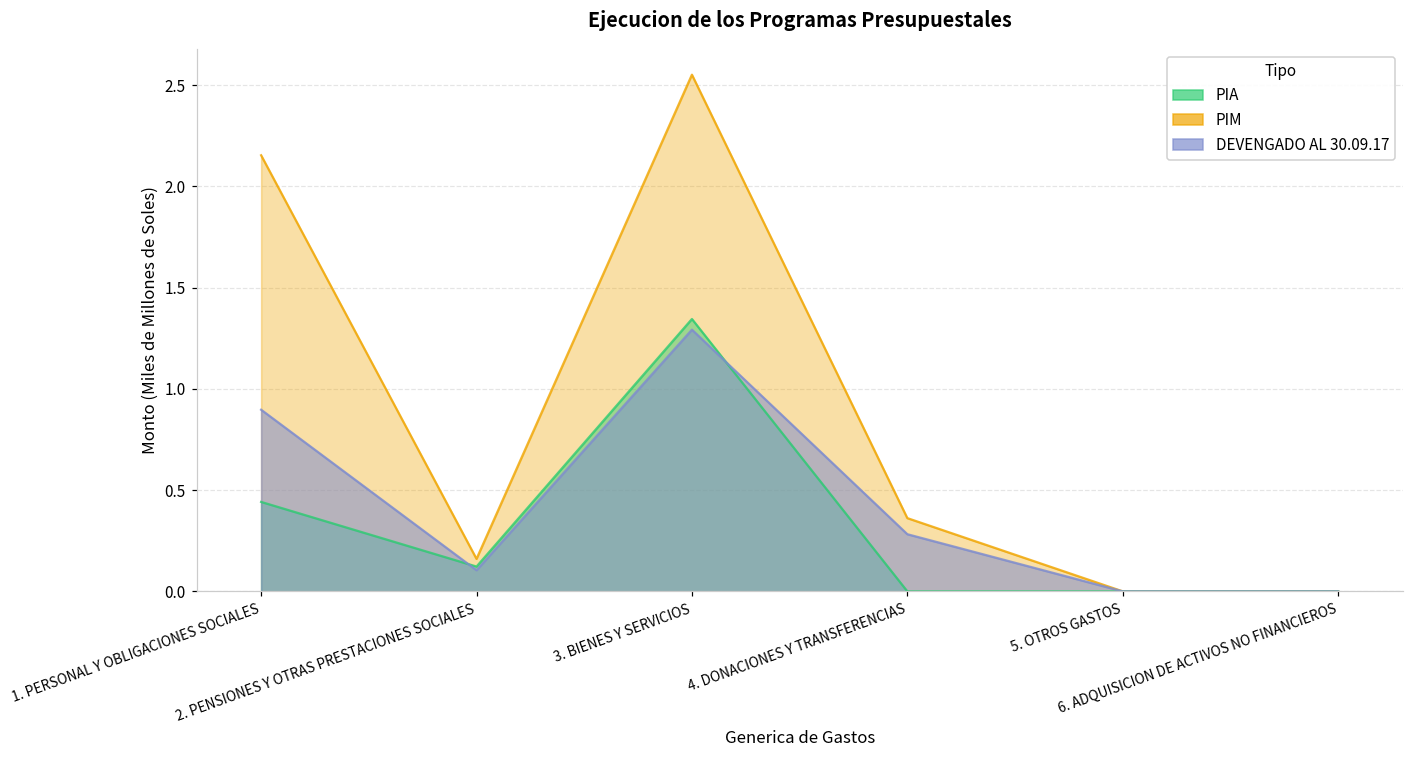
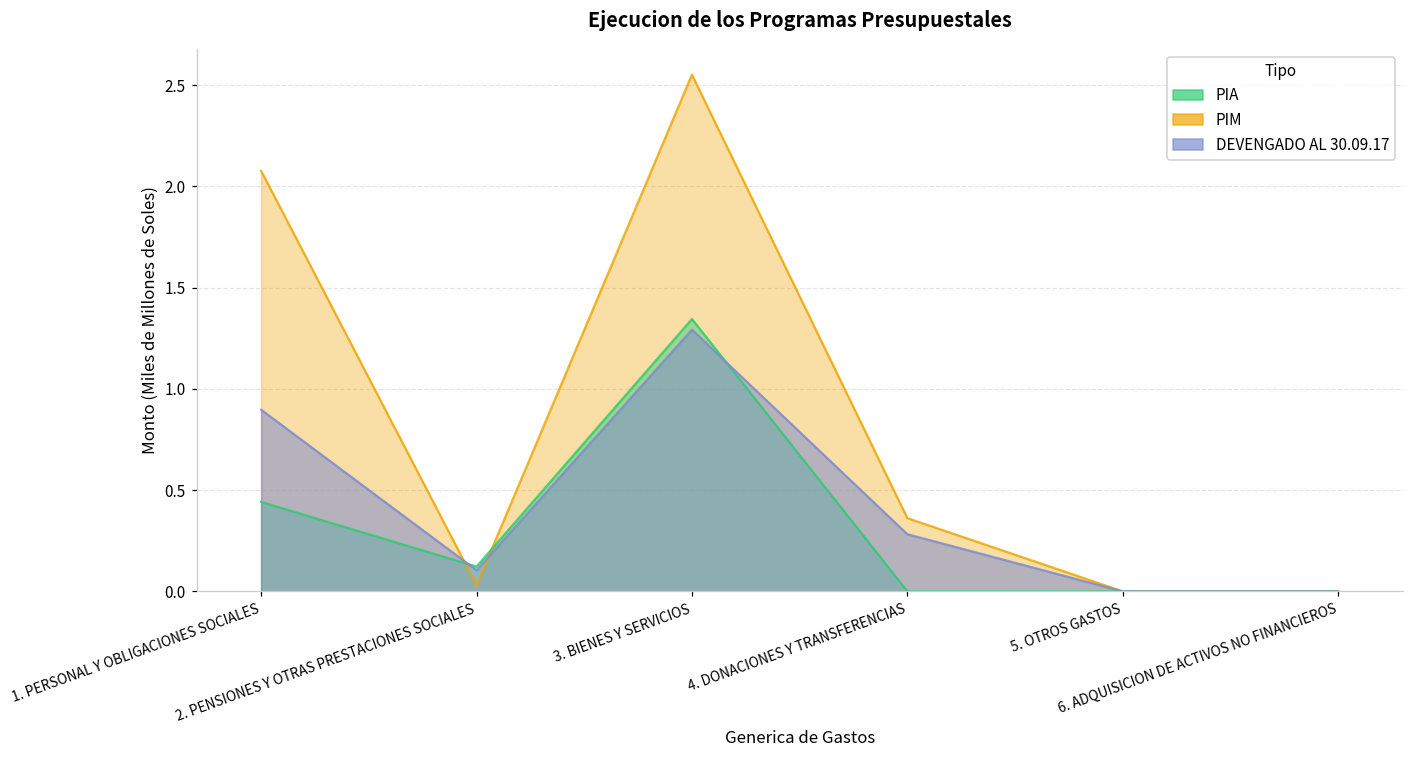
  {
    "PIM": {
-     "1. PERSONAL Y OBLIGACIONES SOCIALES": 2.15,
-     "2. PENSIONES Y OTRAS PRESTACIONES SOCIALES": 0.16,
+     "1. PERSONAL Y OBLIGACIONES SOCIALES": 2.08,
+     "2. PENSIONES Y OTRAS PRESTACIONES SOCIALES": 0.03,
      "3. BIENES Y SERVICIOS": 2.55,
      "4. DONACIONES Y TRANSFERENCIAS": 0.36
    },
    "PIA": {
      "1. PERSONAL Y OBLIGACIONES SOCIALES": 0.44,
      "2. PENSIONES Y OTRAS PRESTACIONES SOCIALES": 0.12,
      "3. BIENES Y SERVICIOS": 1.34,
      "4. DONACIONES Y TRANSFERENCIAS": 0.00
    },
    "DEVENGADO AL 30.09.17": {
      "1. PERSONAL Y OBLIGACIONES SOCIALES": 0.90,
      "2. PENSIONES Y OTRAS PRESTACIONES SOCIALES": 0.10,
      "3. BIENES Y SERVICIOS": 1.29,
      "4. DONACIONES Y TRANSFERENCIAS": 0.28
    }
  }
